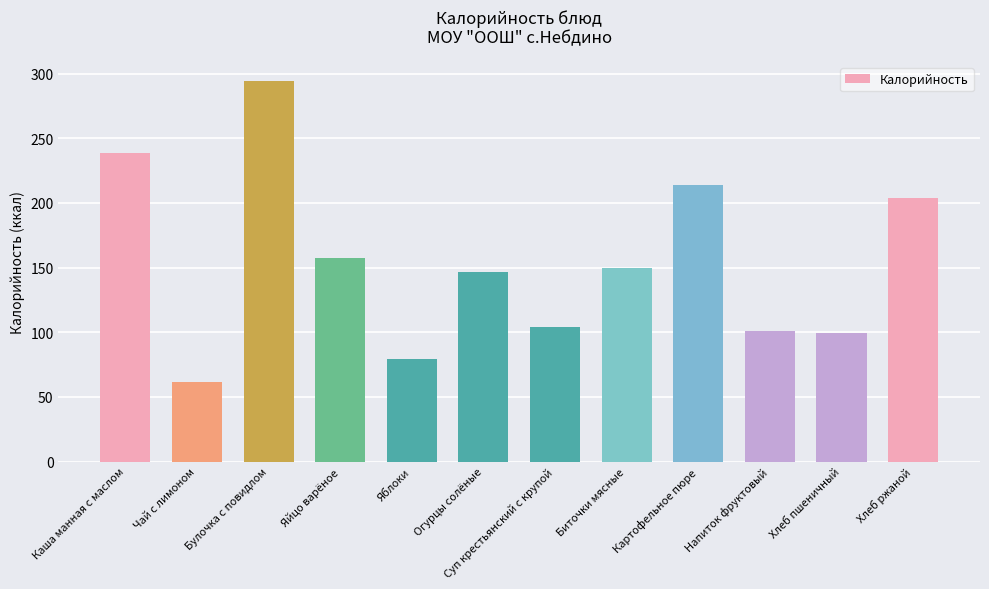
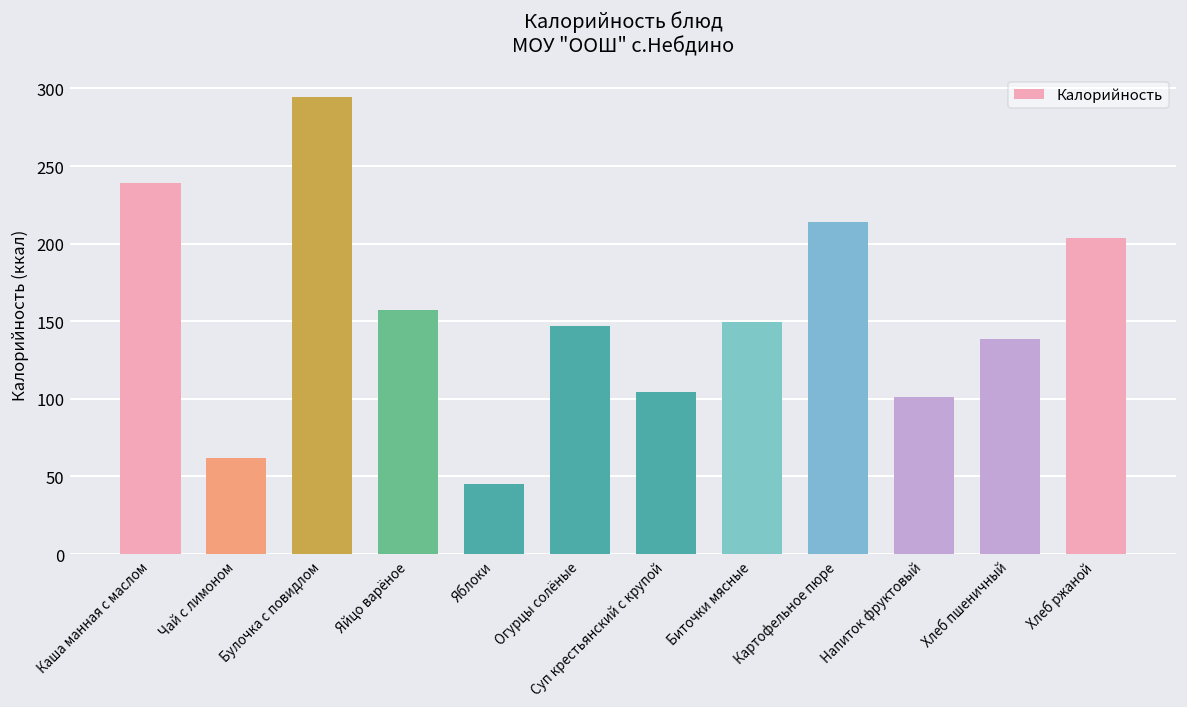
  {
    "Каша манная с маслом": 239,
    "Чай с лимоном": 62,
    "Булочка с повидлом": 294,
    "Яйцо варёное": 157,
-   "Яблоки": 80,
+   "Яблоки": 45,
    "Огурцы солёные": 147,
    "Суп крестьянский с крупой": 104,
    "Биточки мясные": 150,
    "Картофельное пюре": 214,
    "Напиток фруктовый": 101,
-   "Хлеб пшеничный": 99,
+   "Хлеб пшеничный": 139,
    "Хлеб ржаной": 204
  }
